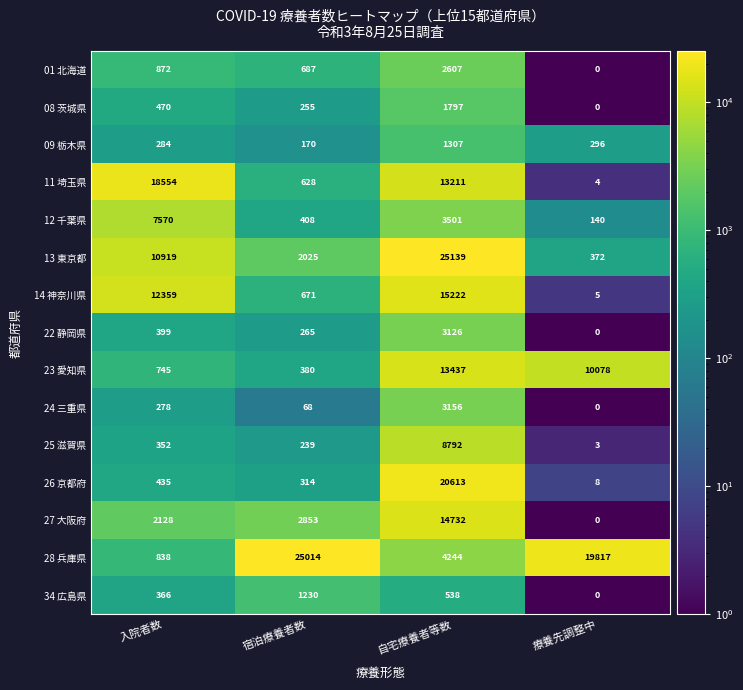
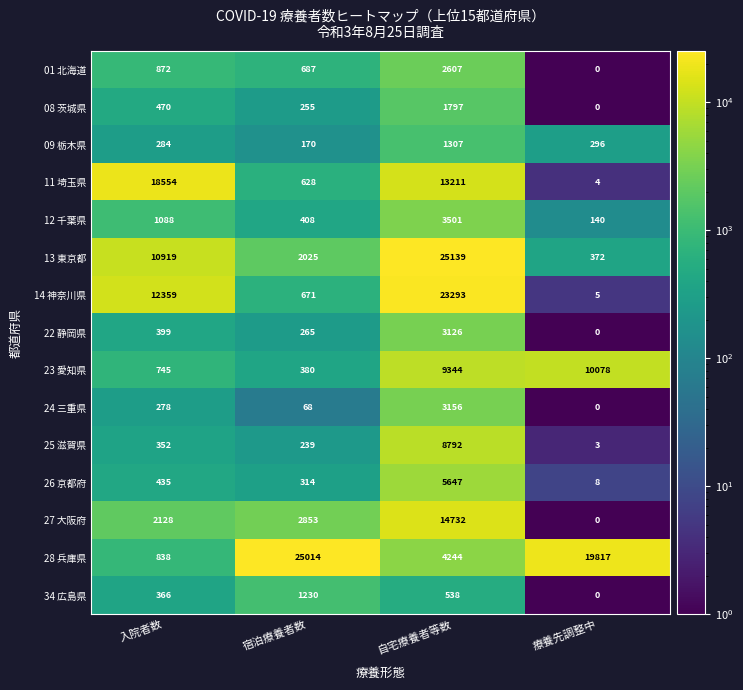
  {
    "01 北海道": {
      "入院者数": 872,
      "宿泊療養者数": 687,
      "自宅療養者等数": 2607,
      "療養先調整中": 0
    },
    "08 茨城県": {
      "入院者数": 470,
      "宿泊療養者数": 255,
      "自宅療養者等数": 1797,
      "療養先調整中": 0
    },
    "09 栃木県": {
      "入院者数": 284,
      "宿泊療養者数": 170,
      "自宅療養者等数": 1307,
      "療養先調整中": 296
    },
    "11 埼玉県": {
      "入院者数": 18554,
      "宿泊療養者数": 628,
      "自宅療養者等数": 13211,
      "療養先調整中": 4
    },
    "12 千葉県": {
-     "入院者数": 7570,
+     "入院者数": 1088,
      "宿泊療養者数": 408,
      "自宅療養者等数": 3501,
      "療養先調整中": 140
    },
    "13 東京都": {
      "入院者数": 10919,
      "宿泊療養者数": 2025,
      "自宅療養者等数": 25139,
      "療養先調整中": 372
    },
    "14 神奈川県": {
      "入院者数": 12359,
      "宿泊療養者数": 671,
-     "自宅療養者等数": 15222,
+     "自宅療養者等数": 23293,
      "療養先調整中": 5
    },
    "22 静岡県": {
      "入院者数": 399,
      "宿泊療養者数": 265,
      "自宅療養者等数": 3126,
      "療養先調整中": 0
    },
    "23 愛知県": {
      "入院者数": 745,
      "宿泊療養者数": 380,
-     "自宅療養者等数": 13437,
+     "自宅療養者等数": 9344,
      "療養先調整中": 10078
    },
    "24 三重県": {
      "入院者数": 278,
      "宿泊療養者数": 68,
      "自宅療養者等数": 3156,
      "療養先調整中": 0
    },
    "25 滋賀県": {
      "入院者数": 352,
      "宿泊療養者数": 239,
      "自宅療養者等数": 8792,
      "療養先調整中": 3
    },
    "26 京都府": {
      "入院者数": 435,
      "宿泊療養者数": 314,
-     "自宅療養者等数": 20613,
+     "自宅療養者等数": 5647,
      "療養先調整中": 8
    },
    "27 大阪府": {
      "入院者数": 2128,
      "宿泊療養者数": 2853,
      "自宅療養者等数": 14732,
      "療養先調整中": 0
    },
    "28 兵庫県": {
      "入院者数": 838,
      "宿泊療養者数": 25014,
      "自宅療養者等数": 4244,
      "療養先調整中": 19817
    },
    "34 広島県": {
      "入院者数": 366,
      "宿泊療養者数": 1230,
      "自宅療養者等数": 538,
      "療養先調整中": 0
    }
  }
